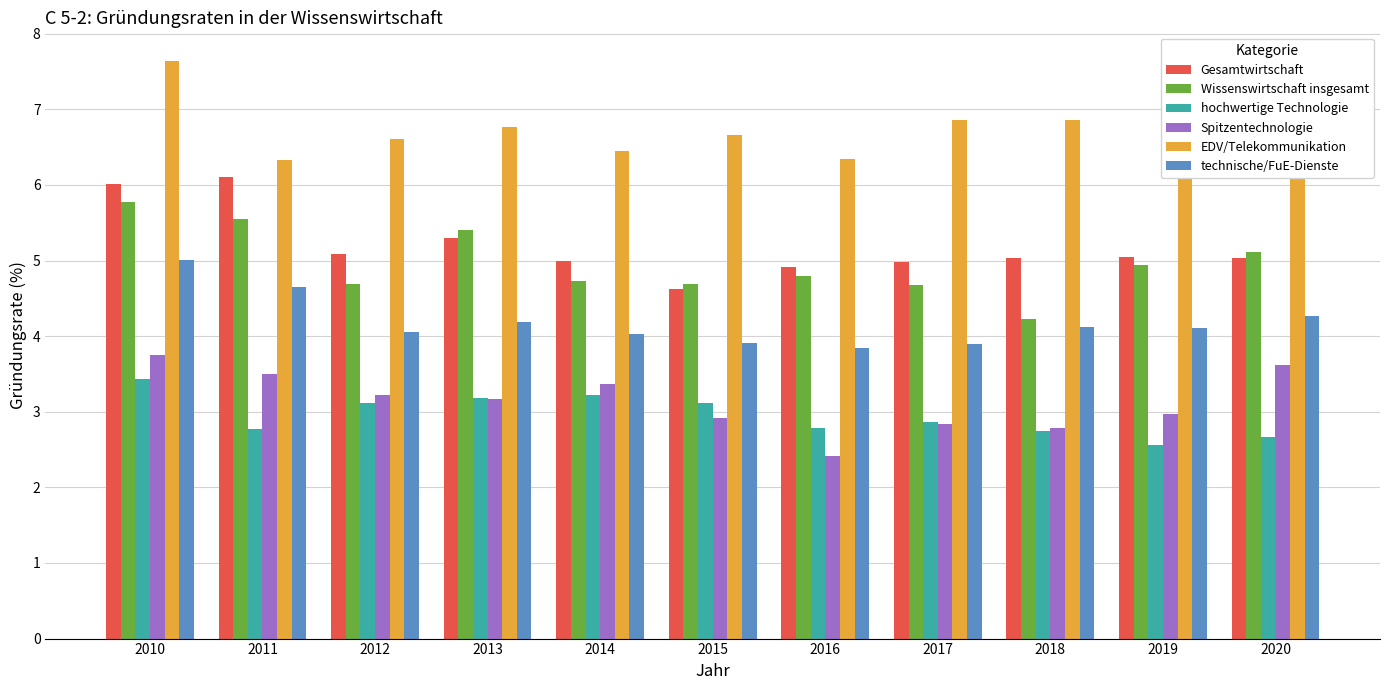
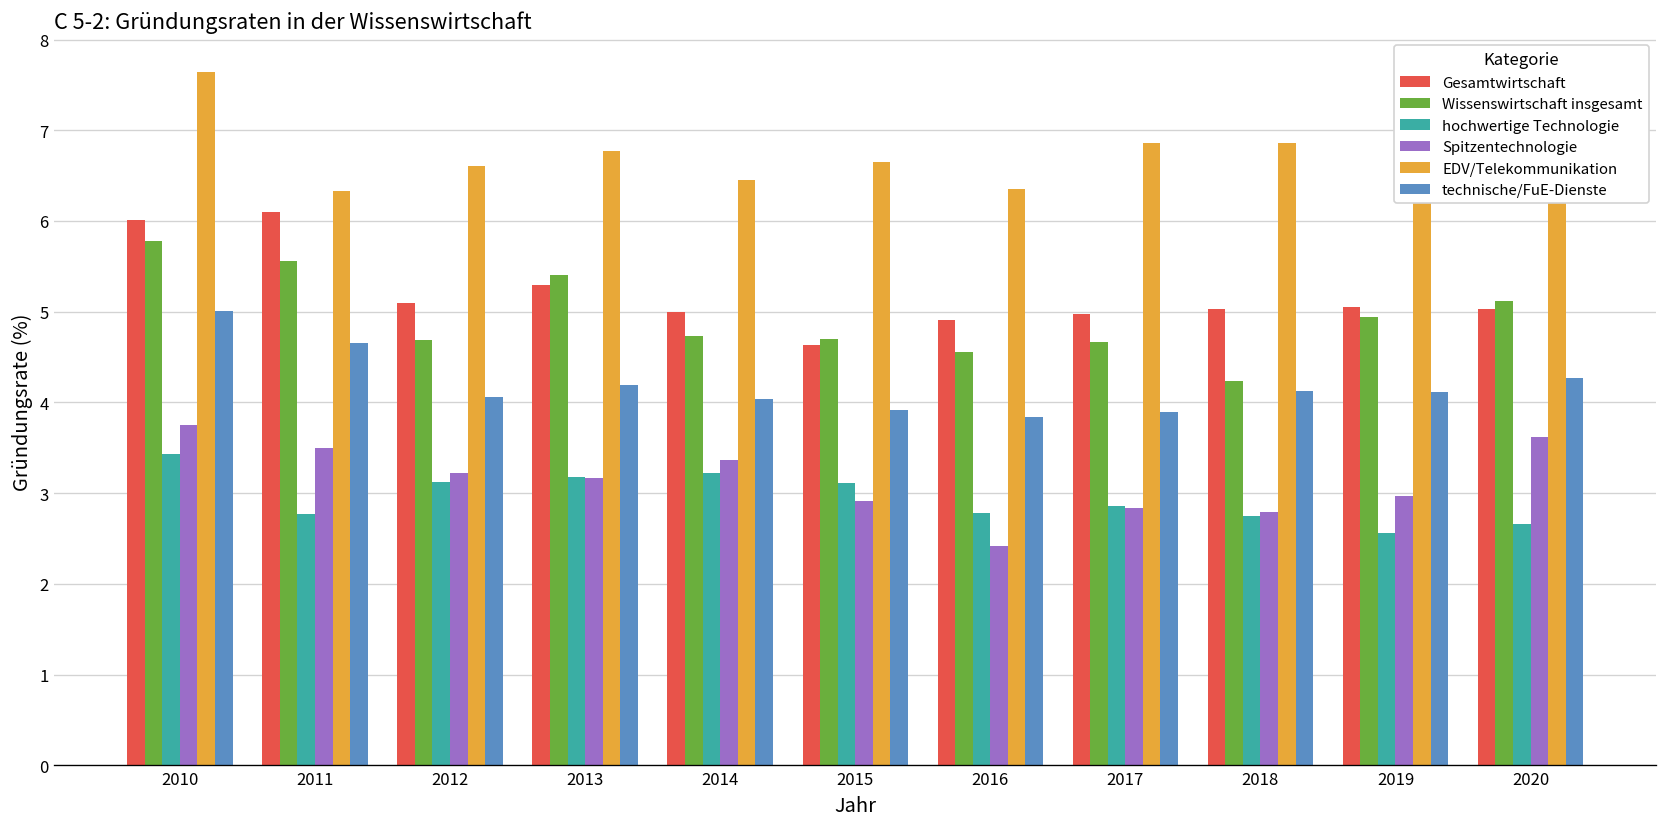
  {
    "Gesamtwirtschaft": {
      "2010": 6.0,
      "2011": 6.1,
      "2012": 5.1,
      "2013": 5.3,
      "2014": 5.0,
      "2015": 4.6,
      "2016": 4.9,
      "2017": 5.0,
      "2018": 5.0,
      "2019": 5.1,
      "2020": 5.0
    },
    "Wissenswirtschaft insgesamt": {
      "2010": 5.8,
      "2011": 5.6,
      "2012": 4.7,
      "2013": 5.4,
      "2014": 4.7,
      "2015": 4.7,
-     "2016": 4.8,
+     "2016": 4.6,
      "2017": 4.7,
      "2018": 4.2,
      "2019": 4.9,
      "2020": 5.1
    },
    "Spitzentechnologie": {
      "2010": 3.8,
      "2011": 3.5,
      "2012": 3.2,
      "2013": 3.2,
      "2014": 3.4,
      "2015": 2.9,
      "2016": 2.4,
      "2017": 2.8,
      "2018": 2.8,
      "2019": 3.0,
      "2020": 3.6
    },
    "EDV/Telekommunikation": {
      "2010": 7.6,
      "2011": 6.3,
      "2012": 6.6,
      "2013": 6.8,
      "2014": 6.5,
      "2015": 6.7,
      "2016": 6.3,
      "2017": 6.9,
      "2018": 6.9
    }
  }
